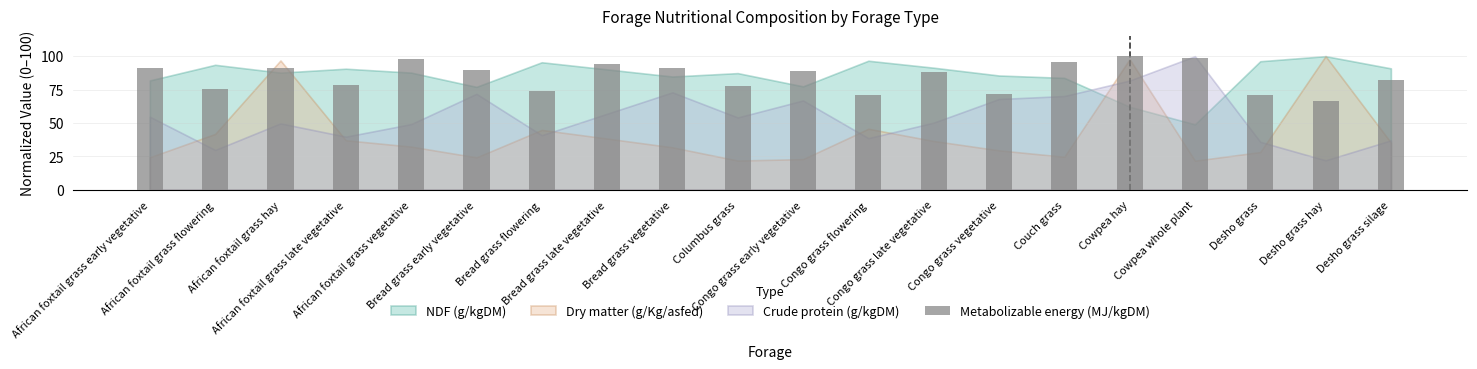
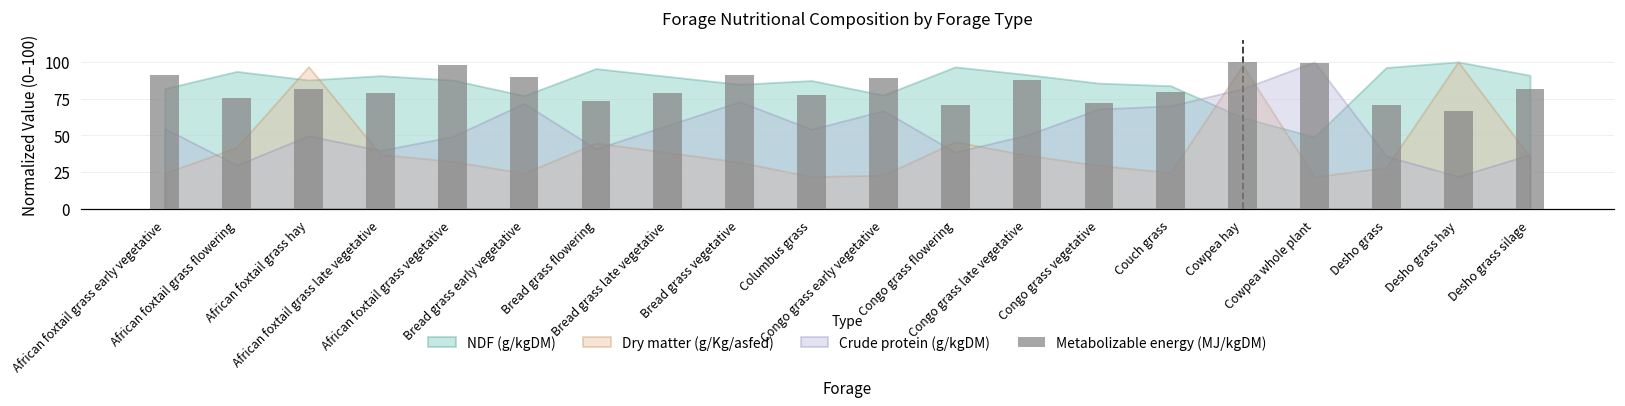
  {
    "Metabolizable energy (MJ/kgDM)": {
      "African foxtail grass early vegetative": 91,
      "African foxtail grass flowering": 76,
-     "African foxtail grass hay": 91,
+     "African foxtail grass hay": 82,
      "African foxtail grass late vegetative": 79,
      "African foxtail grass vegetative": 98,
      "Bread grass early vegetative": 90,
      "Bread grass flowering": 74,
-     "Bread grass late vegetative": 94,
+     "Bread grass late vegetative": 79,
      "Bread grass vegetative": 91,
      "Columbus grass": 78,
      "Congo grass early vegetative": 89,
      "Congo grass flowering": 71,
      "Congo grass late vegetative": 88,
      "Congo grass vegetative": 72,
-     "Couch grass": 96,
+     "Couch grass": 80,
      "Cowpea hay": 100,
      "Cowpea whole plant": 99,
      "Desho grass": 71,
      "Desho grass hay": 67,
      "Desho grass silage": 82
    }
  }
